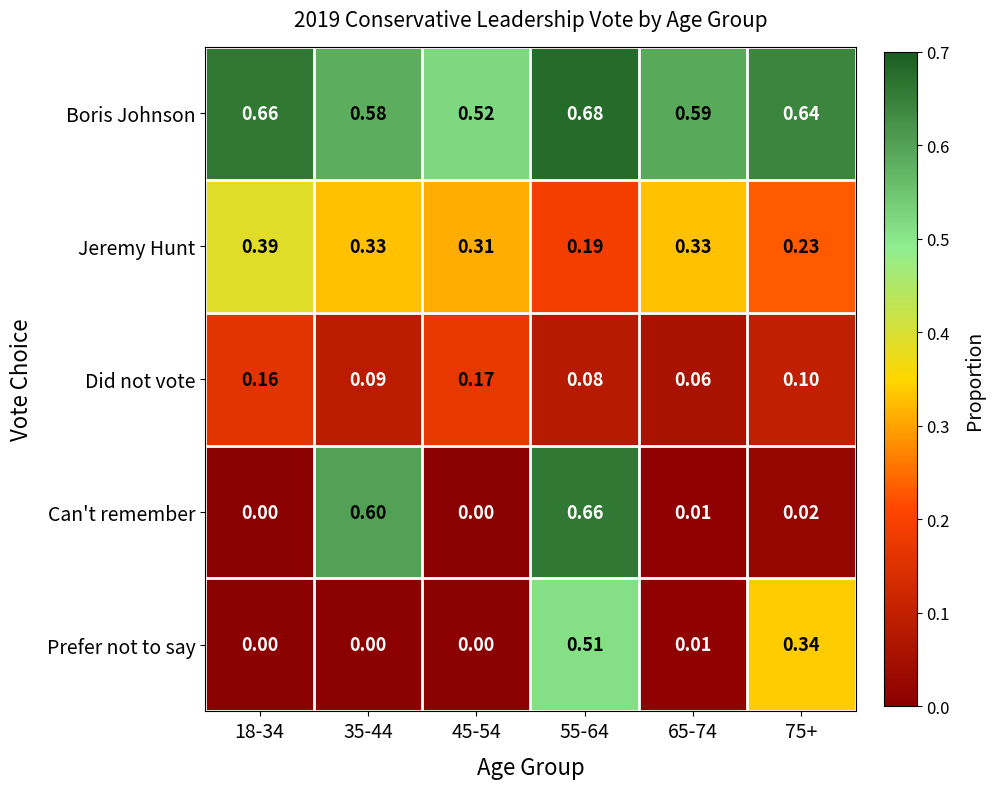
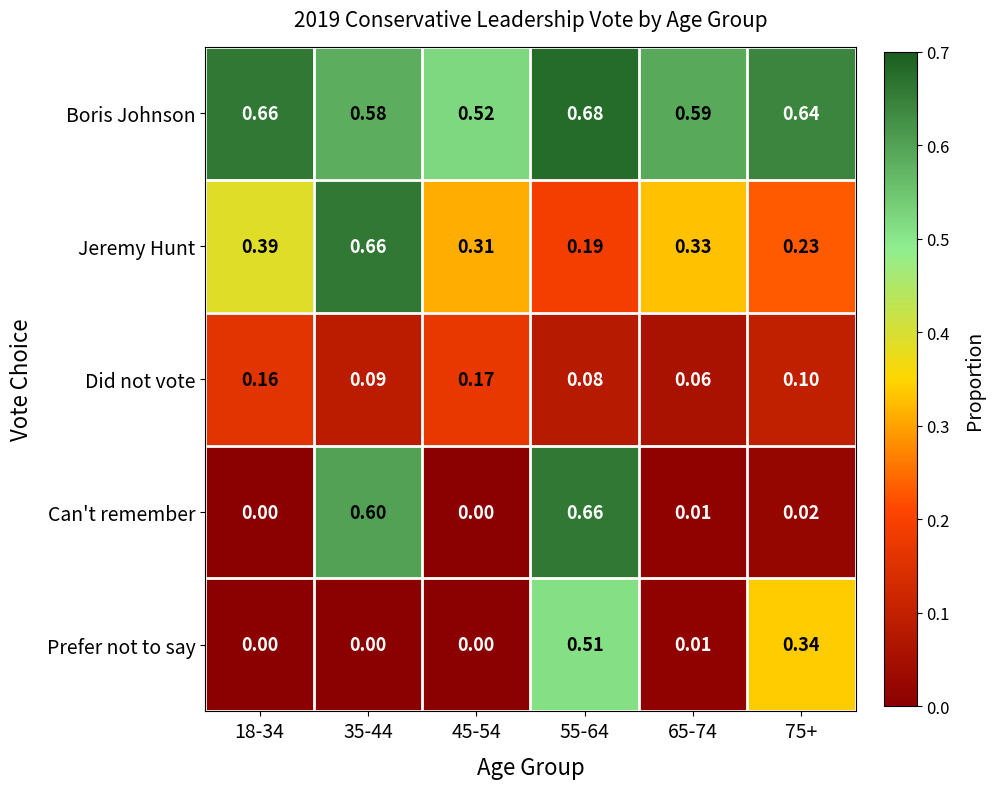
  {
    "Boris Johnson": {
      "18-34": 0.66,
      "35-44": 0.58,
      "45-54": 0.52,
      "55-64": 0.68,
      "65-74": 0.59,
      "75+": 0.64
    },
    "Jeremy Hunt": {
      "18-34": 0.39,
-     "35-44": 0.33,
+     "35-44": 0.66,
      "45-54": 0.31,
      "55-64": 0.19,
      "65-74": 0.33,
      "75+": 0.23
    },
    "Did not vote": {
      "18-34": 0.16,
      "35-44": 0.09,
      "45-54": 0.17,
      "55-64": 0.08,
      "65-74": 0.06,
      "75+": 0.10
    },
    "Can't remember": {
      "18-34": 0.00,
      "35-44": 0.60,
      "45-54": 0.00,
      "55-64": 0.66,
      "65-74": 0.01,
      "75+": 0.02
    },
    "Prefer not to say": {
      "18-34": 0.00,
      "35-44": 0.00,
      "45-54": 0.00,
      "55-64": 0.51,
      "65-74": 0.01,
      "75+": 0.34
    }
  }
